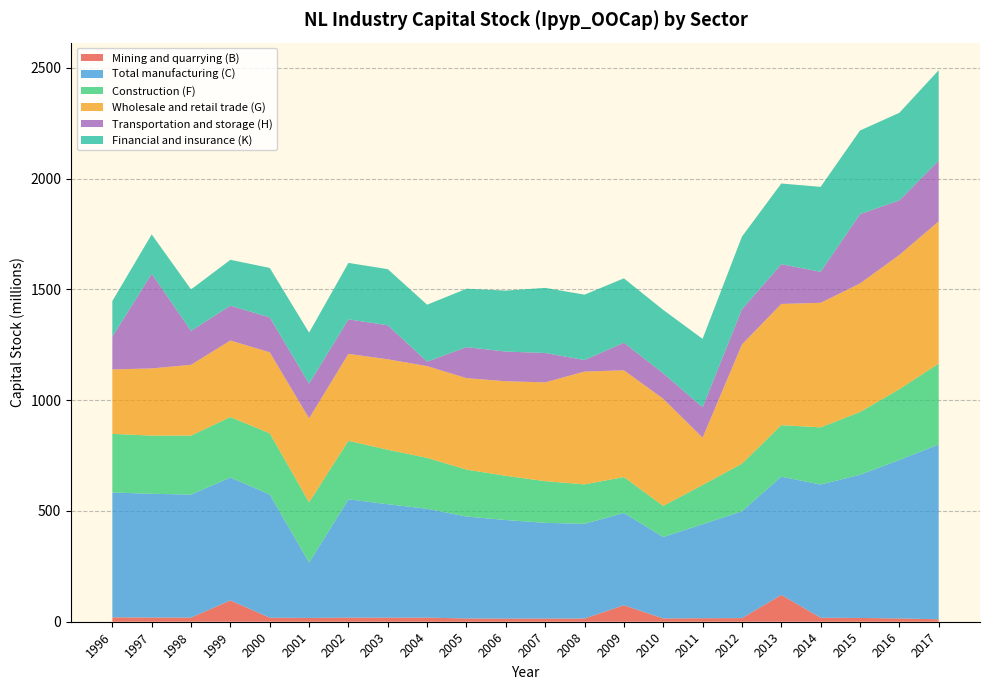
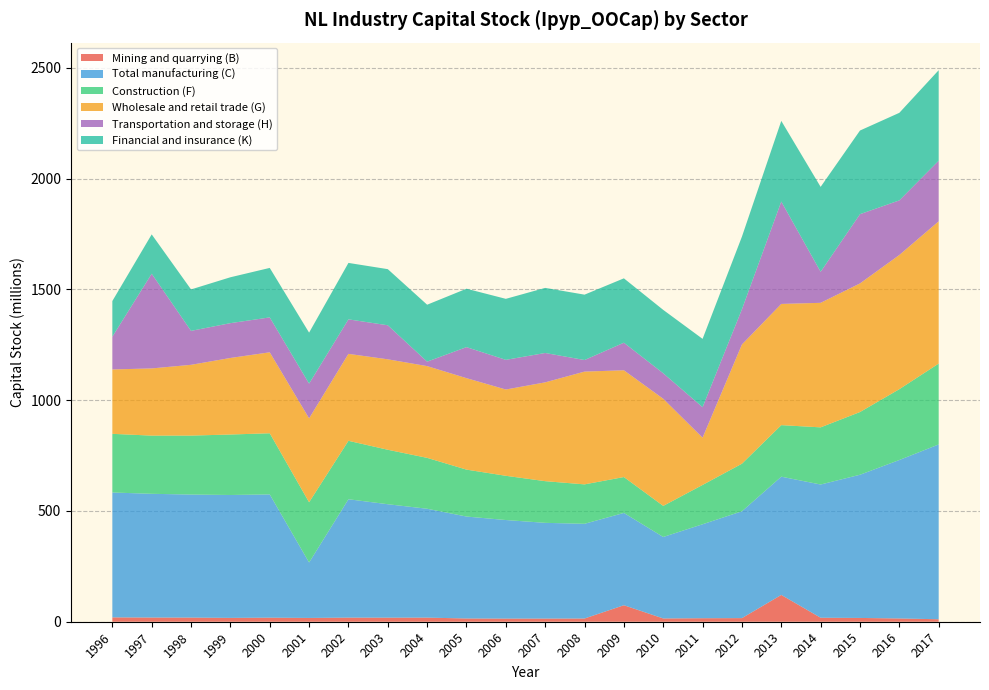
  {
    "Mining and quarrying (B)": {
      "1996": 20,
      "1997": 20,
      "1998": 20,
-     "1999": 100,
+     "1999": 20,
      "2000": 20,
      "2001": 20,
      "2002": 20,
      "2003": 20,
      "2004": 20,
      "2005": 10,
      "2006": 10,
      "2007": 10,
      "2008": 10,
      "2009": 70,
      "2010": 10,
      "2011": 20,
      "2012": 20,
      "2013": 120,
      "2014": 20,
      "2015": 20,
      "2016": 10
    },
    "Total manufacturing (C)": {
      "1996": 560,
      "1997": 560,
      "1998": 560,
      "1999": 550,
      "2000": 560,
      "2001": 250,
      "2002": 530,
      "2003": 510,
      "2004": 490,
      "2005": 460,
      "2006": 440,
      "2007": 430,
      "2008": 430,
      "2009": 420,
      "2010": 370,
      "2011": 420,
      "2012": 480,
      "2013": 530,
      "2014": 600,
      "2015": 650,
      "2016": 720,
      "2017": 790
    },
    "Wholesale and retail trade (G)": {
      "1996": 290,
      "1997": 300,
      "1998": 320,
      "1999": 350,
      "2000": 370,
      "2001": 380,
      "2002": 390,
      "2003": 410,
      "2004": 410,
      "2005": 410,
-     "2006": 430,
+     "2006": 390,
      "2007": 450,
      "2008": 510,
      "2009": 480,
      "2010": 480,
      "2011": 210,
      "2012": 540,
      "2013": 550,
      "2014": 560,
      "2015": 580,
      "2016": 610,
      "2017": 640
    },
    "Transportation and storage (H)": {
      "1996": 150,
      "1997": 430,
      "1998": 150,
      "1999": 160,
      "2000": 160,
      "2001": 160,
      "2002": 160,
      "2003": 150,
      "2004": 20,
      "2005": 140,
      "2006": 130,
      "2007": 130,
      "2008": 50,
      "2009": 120,
      "2010": 120,
      "2011": 140,
      "2012": 160,
-     "2013": 180,
+     "2013": 460,
      "2014": 140,
      "2015": 310,
      "2016": 250,
      "2017": 270
    }
  }
